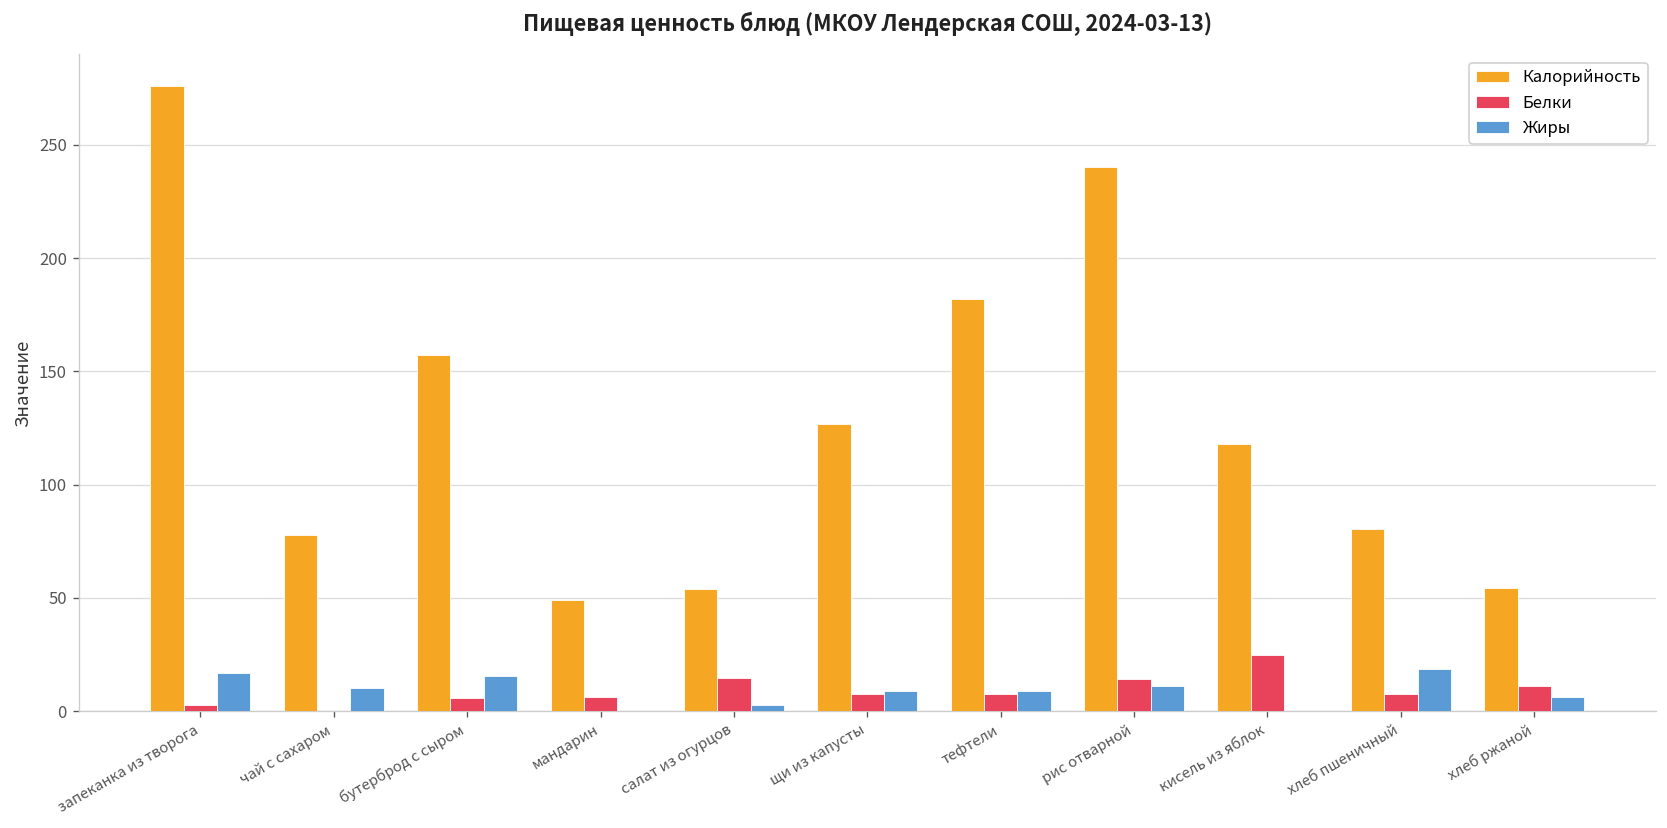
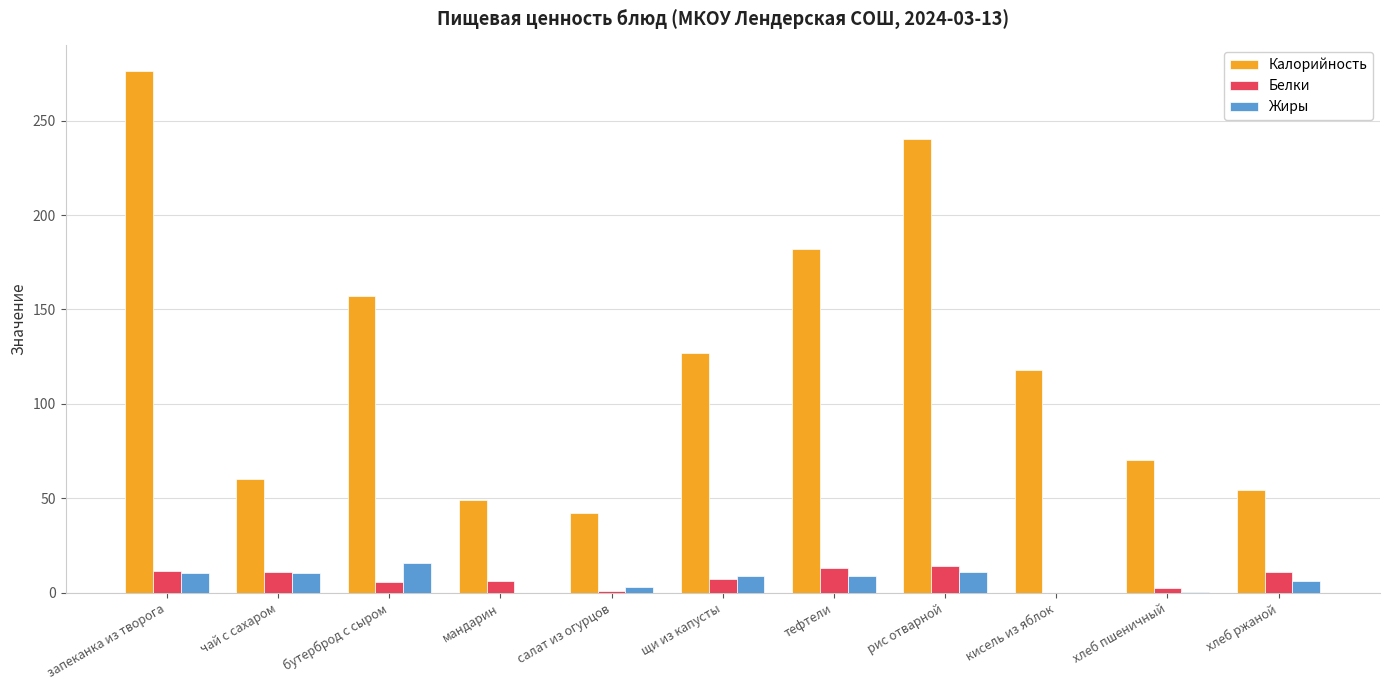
  {
    "Калорийность": {
      "запеканка из творога": 276,
-     "чай с сахаром": 78,
+     "чай с сахаром": 60,
      "бутерброд с сыром": 157,
      "мандарин": 49,
-     "салат из огурцов": 54,
+     "салат из огурцов": 42,
      "щи из капусты": 127,
      "тефтели": 182,
      "рис отварной": 240,
      "кисель из яблок": 118,
-     "хлеб пшеничный": 81,
+     "хлеб пшеничный": 71,
      "хлеб ржаной": 54
    },
    "Белки": {
-     "запеканка из творога": 3,
-     "чай с сахаром": 0,
+     "запеканка из творога": 12,
+     "чай с сахаром": 11,
      "бутерброд с сыром": 6,
      "мандарин": 6,
-     "салат из огурцов": 15,
+     "салат из огурцов": 1,
      "щи из капусты": 7,
-     "тефтели": 8,
+     "тефтели": 13,
      "рис отварной": 14,
-     "кисель из яблок": 25,
-     "хлеб пшеничный": 8,
+     "кисель из яблок": 0,
+     "хлеб пшеничный": 2,
      "хлеб ржаной": 11
    },
    "Жиры": {
-     "запеканка из творога": 17,
+     "запеканка из творога": 10,
      "чай с сахаром": 10,
      "бутерброд с сыром": 16,
      "мандарин": 0,
      "салат из огурцов": 3,
      "щи из капусты": 9,
      "тефтели": 9,
      "рис отварной": 11,
      "кисель из яблок": 0,
-     "хлеб пшеничный": 19,
+     "хлеб пшеничный": 0,
      "хлеб ржаной": 6
    }
  }
